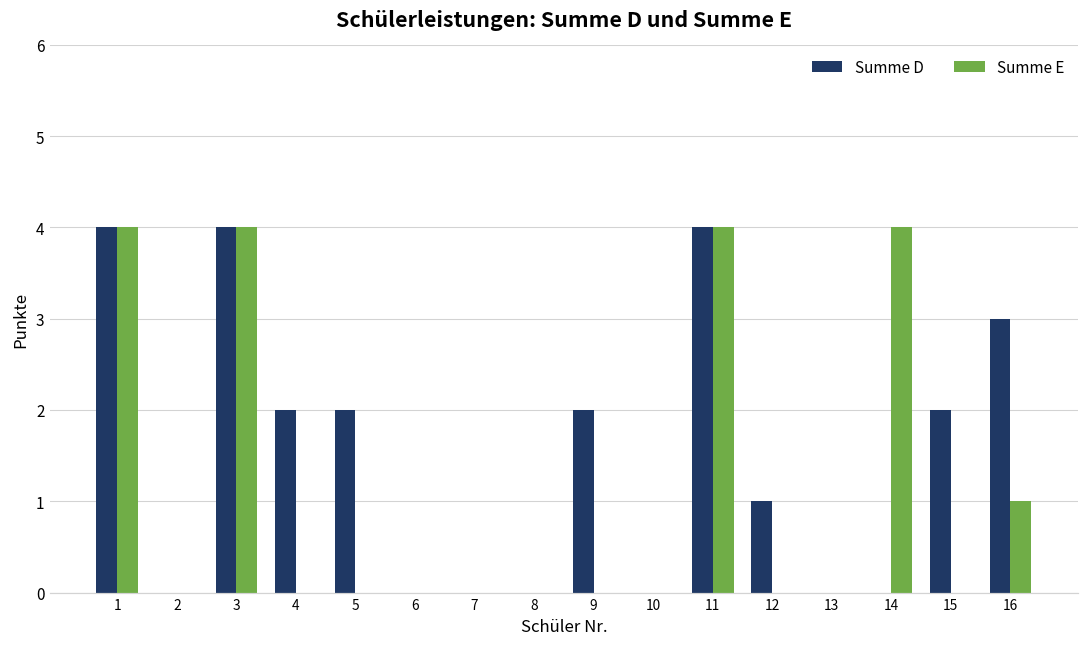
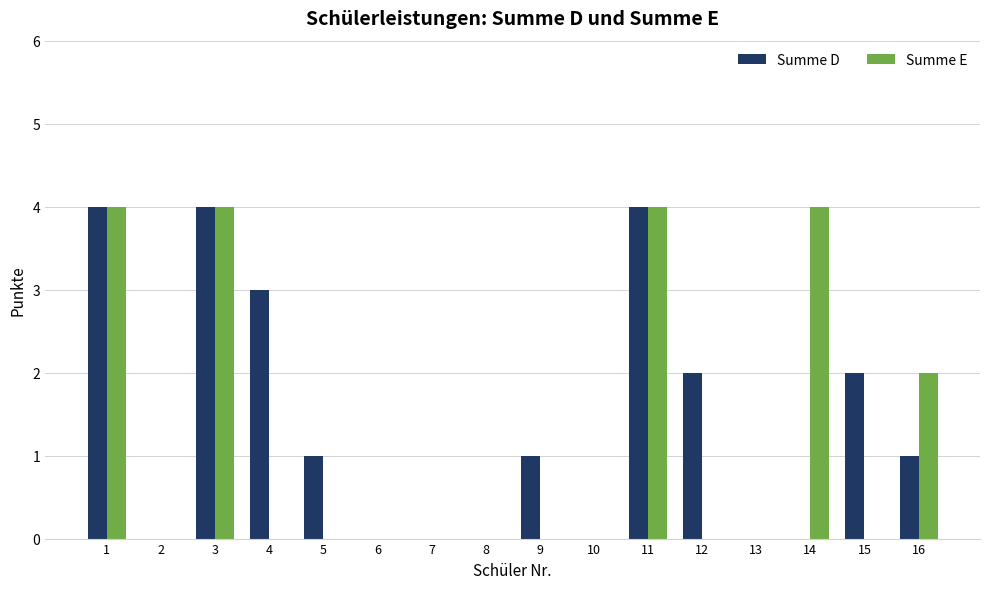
  {
    "Summe D": {
      "1": 4,
      "2": 0,
      "3": 4,
-     "4": 2,
-     "5": 2,
+     "4": 3,
+     "5": 1,
      "6": 0,
      "7": 0,
      "8": 0,
-     "9": 2,
+     "9": 1,
      "10": 0,
      "11": 4,
-     "12": 1,
+     "12": 2,
      "13": 0,
      "14": 0,
      "15": 2,
-     "16": 3
+     "16": 1
    },
    "Summe E": {
      "1": 4,
      "2": 0,
      "3": 4,
      "4": 0,
      "5": 0,
      "6": 0,
      "7": 0,
      "8": 0,
      "9": 0,
      "10": 0,
      "11": 4,
      "12": 0,
      "13": 0,
      "14": 4,
      "15": 0,
-     "16": 1
+     "16": 2
    }
  }
